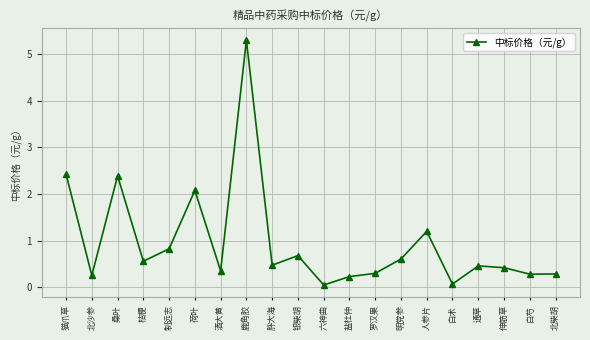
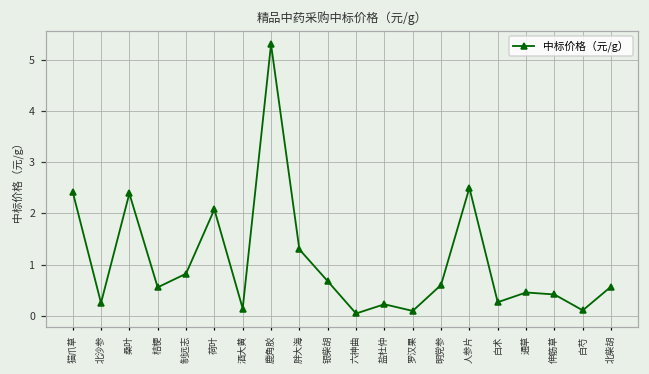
  {
    "猫爪草": 2.4,
    "北沙参": 0.3,
    "桑叶": 2.4,
    "桔梗": 0.6,
    "制远志": 0.8,
    "荷叶": 2.1,
-   "酒大黄": 0.4,
+   "酒大黄": 0.1,
    "鹿角胶": 5.3,
-   "胖大海": 0.5,
+   "胖大海": 1.3,
    "银柴胡": 0.7,
    "六神曲": 0.1,
    "盐杜仲": 0.2,
-   "罗汉果": 0.3,
+   "罗汉果": 0.1,
    "明党参": 0.6,
-   "人参片": 1.2,
-   "白术": 0.1,
+   "人参片": 2.5,
+   "白术": 0.3,
    "通草": 0.5,
    "伸筋草": 0.4,
-   "白芍": 0.3,
-   "北柴胡": 0.3
+   "白芍": 0.1,
+   "北柴胡": 0.6
  }
